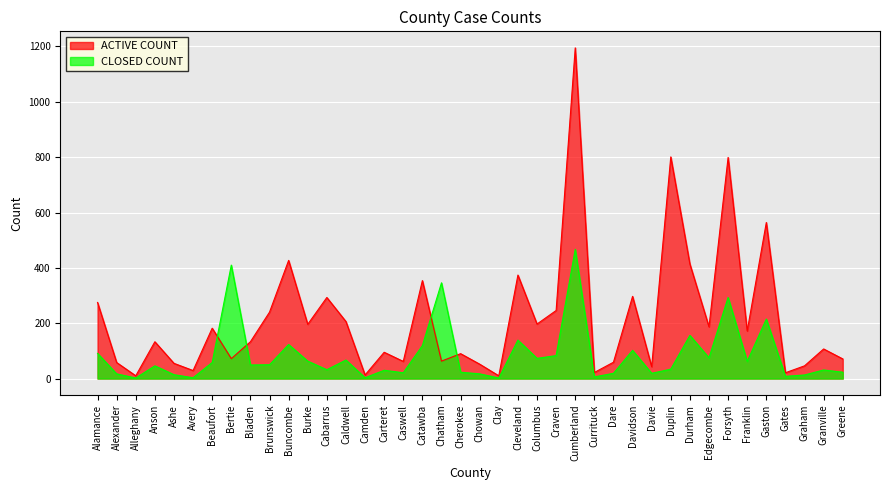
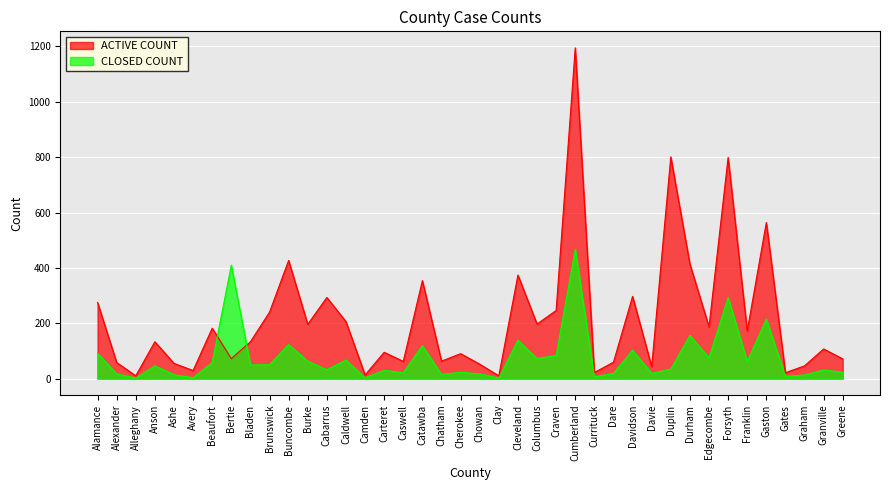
  {
    "ACTIVE COUNT": {
      "Alamance": 280,
      "Alexander": 60,
      "Anson": 130,
      "Ashe": 60,
      "Avery": 30,
      "Beaufort": 180,
      "Bertie": 70,
      "Bladen": 130,
      "Brunswick": 240,
      "Buncombe": 430,
      "Burke": 200,
      "Cabarrus": 290,
      "Caldwell": 210,
      "Camden": 10,
      "Carteret": 100,
      "Caswell": 60,
      "Catawba": 350,
      "Chatham": 60,
      "Cherokee": 90,
      "Chowan": 50,
      "Cleveland": 370,
      "Columbus": 200,
      "Craven": 250,
      "Cumberland": 1200,
      "Currituck": 20,
      "Dare": 60,
      "Davidson": 300,
      "Davie": 40,
      "Duplin": 800,
      "Durham": 410,
      "Edgecombe": 190,
      "Forsyth": 800,
      "Franklin": 170,
      "Gaston": 560,
      "Gates": 20,
      "Graham": 50,
      "Granville": 110,
      "Greene": 70
    },
    "CLOSED COUNT": {
      "Alamance": 90,
      "Alexander": 20,
      "Anson": 50,
      "Ashe": 10,
      "Avery": 0,
      "Beaufort": 60,
      "Bertie": 410,
      "Bladen": 50,
      "Brunswick": 50,
      "Buncombe": 120,
      "Burke": 60,
      "Cabarrus": 30,
      "Caldwell": 70,
      "Camden": 0,
      "Carteret": 30,
      "Caswell": 20,
      "Catawba": 120,
-     "Chatham": 350,
+     "Chatham": 20,
      "Cherokee": 20,
      "Chowan": 20,
      "Cleveland": 140,
      "Columbus": 70,
      "Craven": 80,
      "Cumberland": 470,
      "Currituck": 10,
      "Dare": 20,
      "Davidson": 100,
      "Davie": 20,
      "Duplin": 30,
      "Durham": 160,
      "Edgecombe": 80,
      "Forsyth": 290,
      "Franklin": 60,
      "Gaston": 220,
      "Gates": 10,
      "Graham": 10,
      "Granville": 30,
      "Greene": 20
    }
  }
